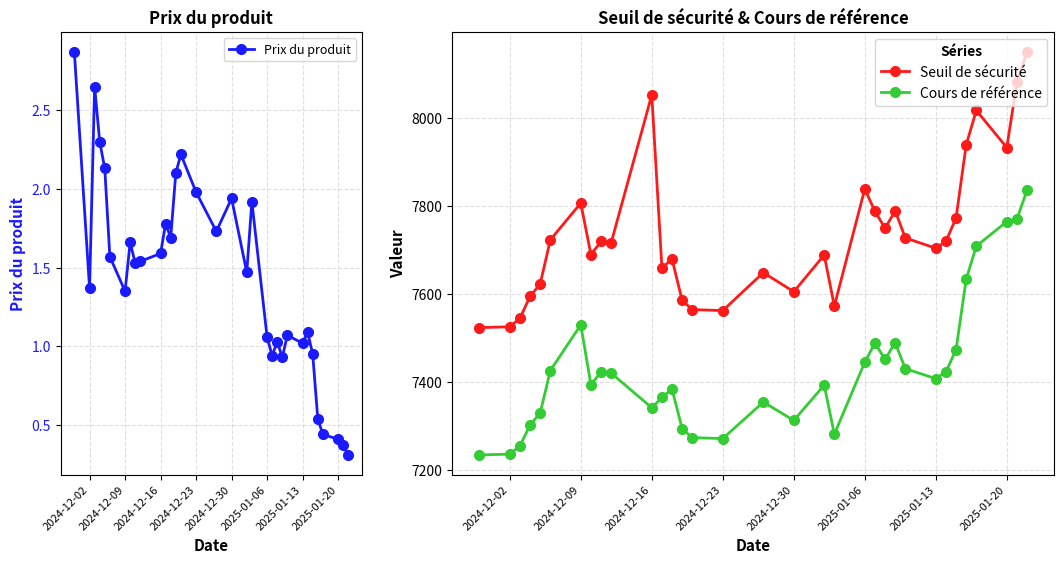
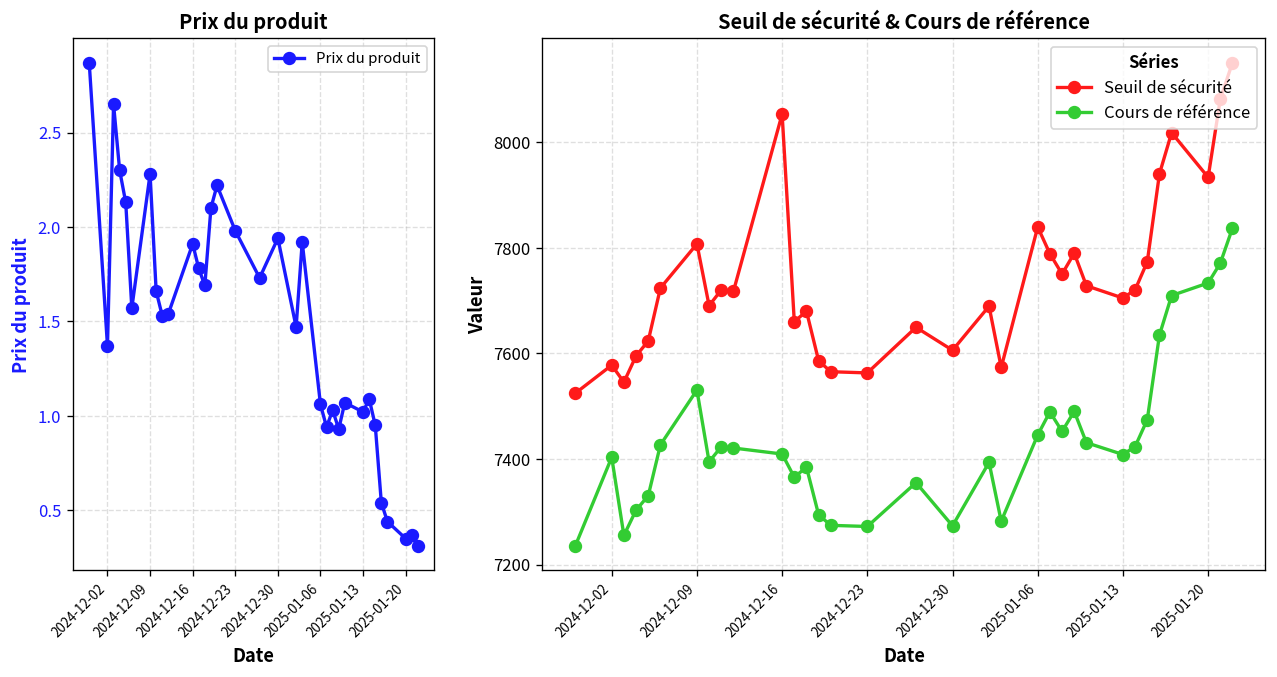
  {
    "Prix du produit": {
      "2024-12-02": 1.37,
-     "2024-12-09": 1.35,
-     "2024-12-16": 1.59,
+     "2024-12-09": 2.28,
+     "2024-12-16": 1.91,
      "2024-12-23": 1.98,
      "2024-12-30": 1.94,
      "2025-01-06": 1.06,
      "2025-01-13": 1.02,
-     "2025-01-20": 0.41
+     "2025-01-20": 0.35
    },
    "Seuil de sécurité & Cours de référence": {
      "Seuil de sécurité": {
-       "2024-12-02": 7530,
+       "2024-12-02": 7580,
        "2024-12-09": 7810,
        "2024-12-16": 8050,
        "2024-12-23": 7560,
        "2024-12-30": 7610,
        "2025-01-06": 7840,
        "2025-01-13": 7700,
        "2025-01-20": 7930
      },
      "Cours de référence": {
-       "2024-12-02": 7240,
+       "2024-12-02": 7400,
        "2024-12-09": 7530,
-       "2024-12-16": 7340,
+       "2024-12-16": 7410,
        "2024-12-23": 7270,
-       "2024-12-30": 7310,
+       "2024-12-30": 7270,
        "2025-01-06": 7450,
        "2025-01-13": 7410,
-       "2025-01-20": 7770
+       "2025-01-20": 7730
      }
    }
  }
